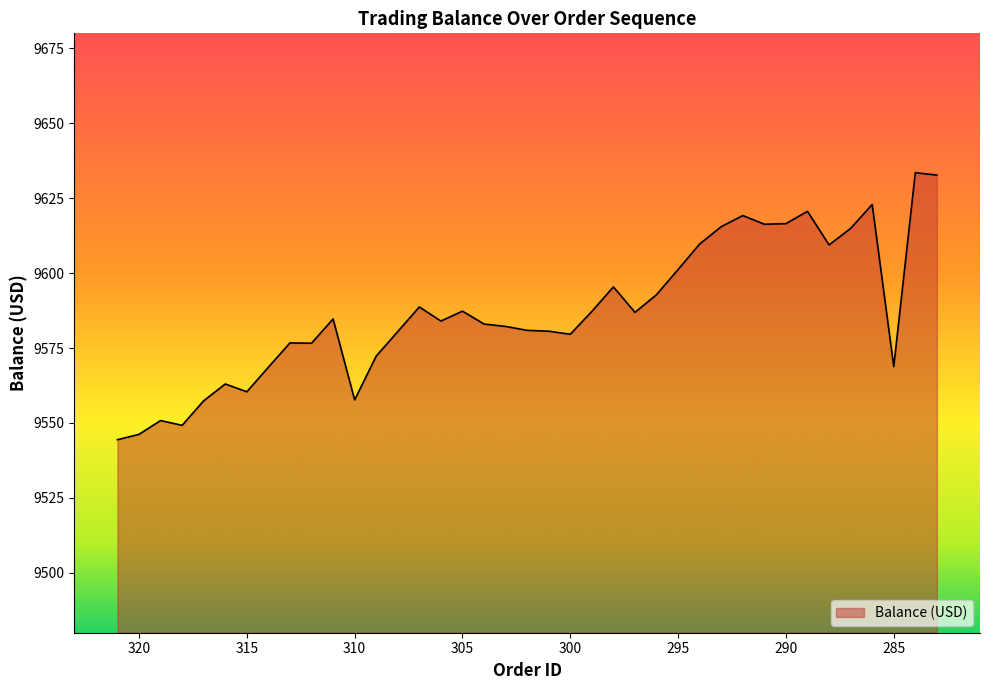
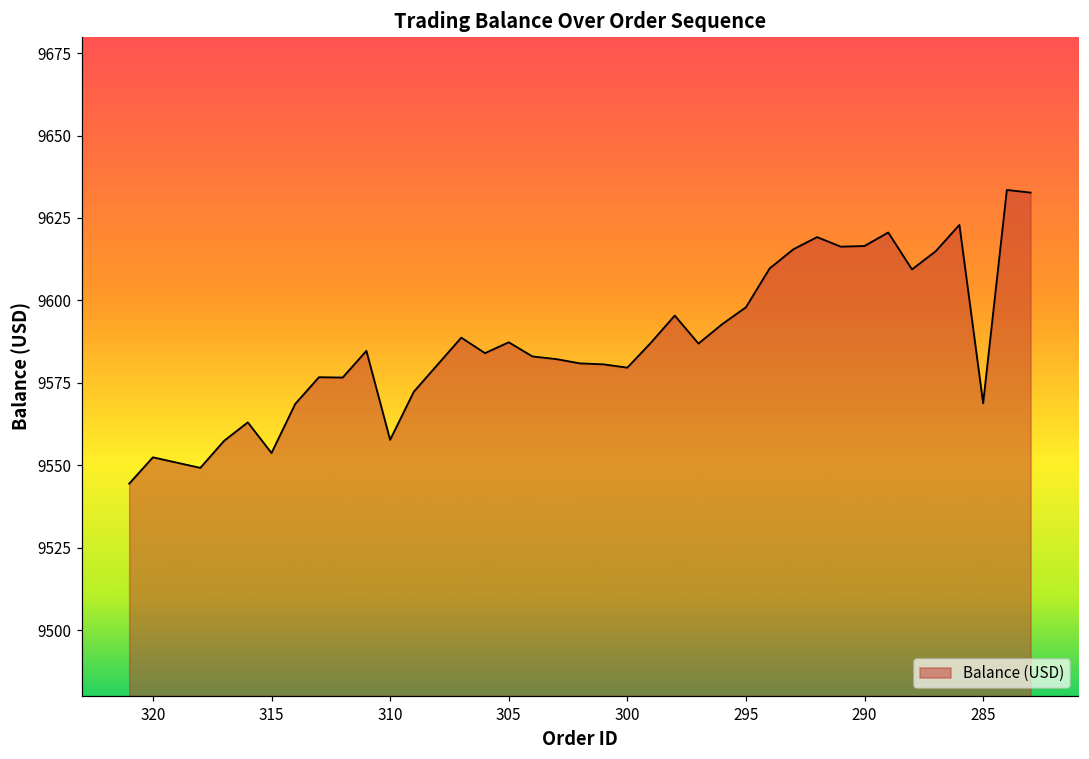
  {
-   "320": 9546,
-   "315": 9560,
+   "320": 9552,
+   "315": 9554,
    "310": 9558,
    "305": 9587,
    "300": 9580,
-   "295": 9601,
+   "295": 9598,
    "290": 9617,
    "285": 9569
  }
